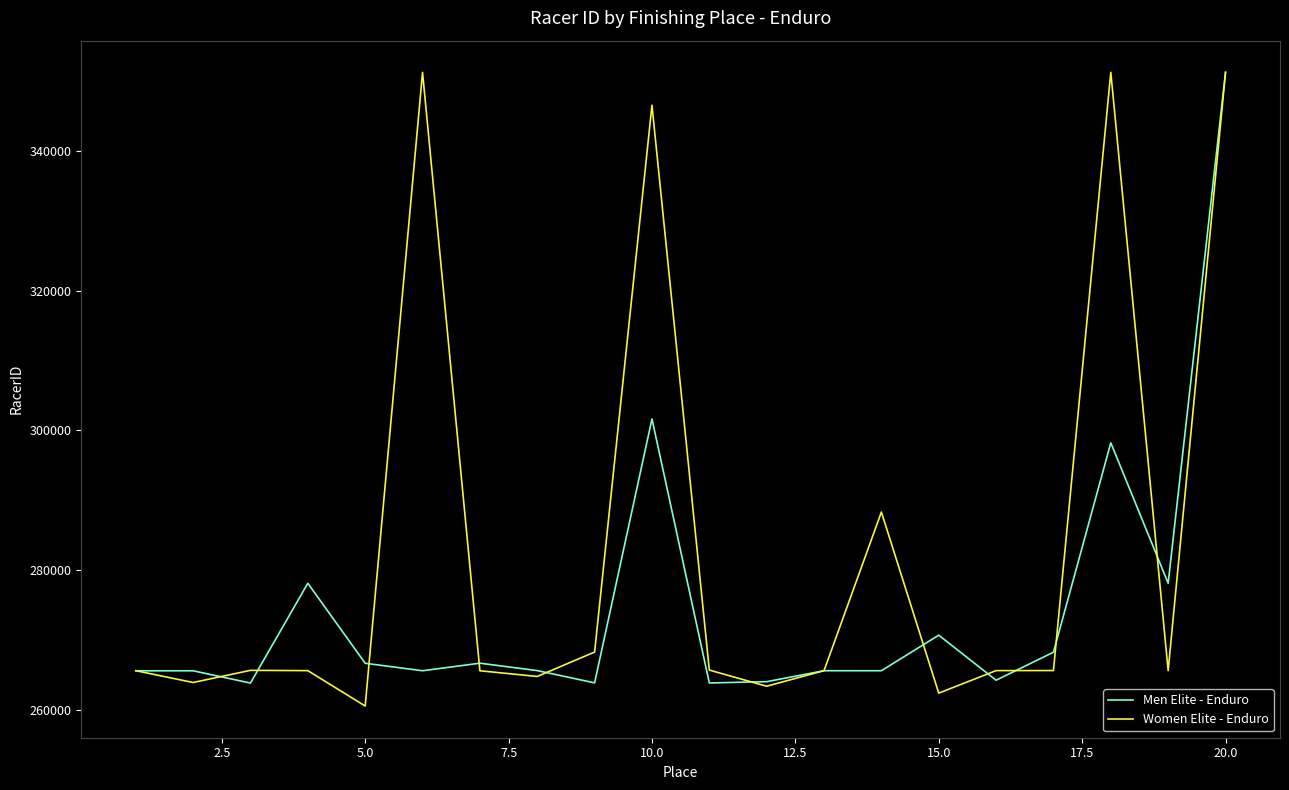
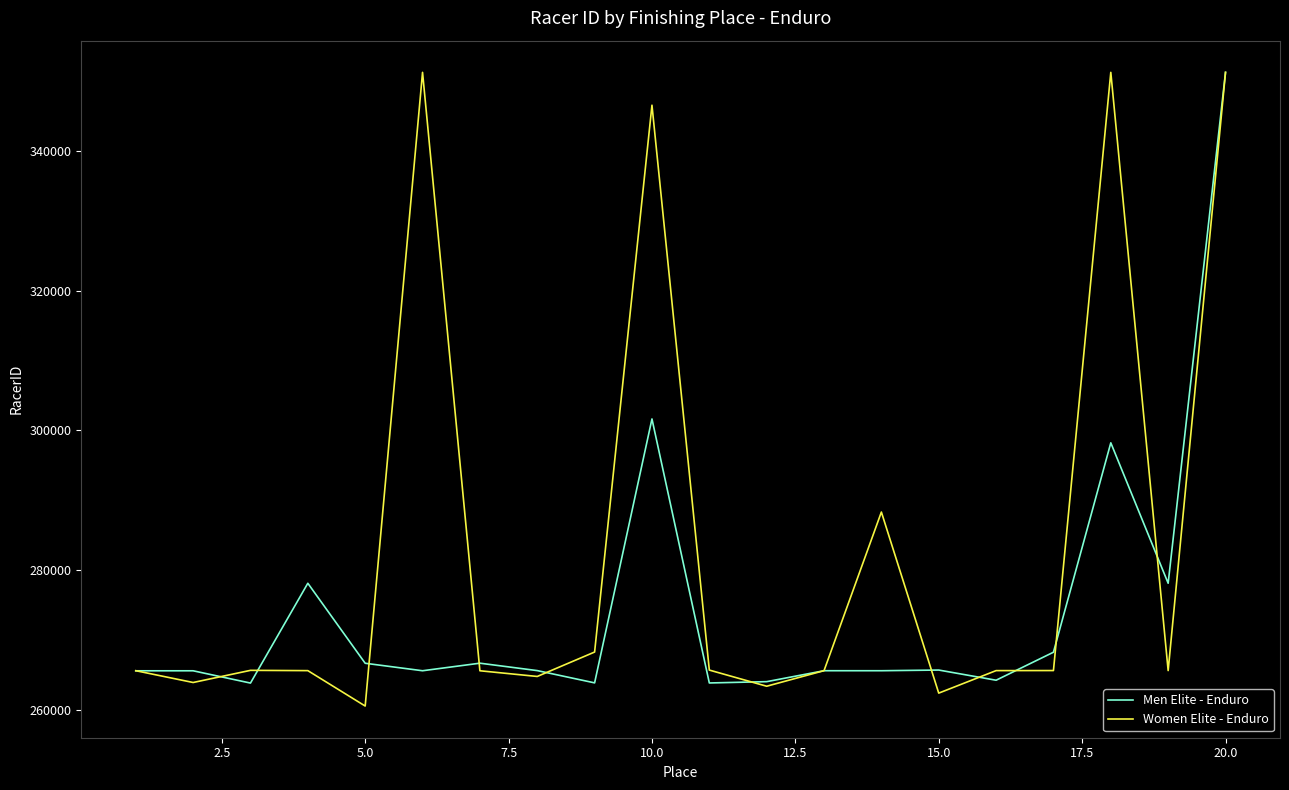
  {
    "Men Elite - Enduro": {
      "5.0": 267000,
      "10.0": 302000,
-     "15.0": 271000
+     "15.0": 266000
    },
    "Women Elite - Enduro": {
      "5.0": 261000,
      "10.0": 347000,
      "15.0": 262000
    }
  }
